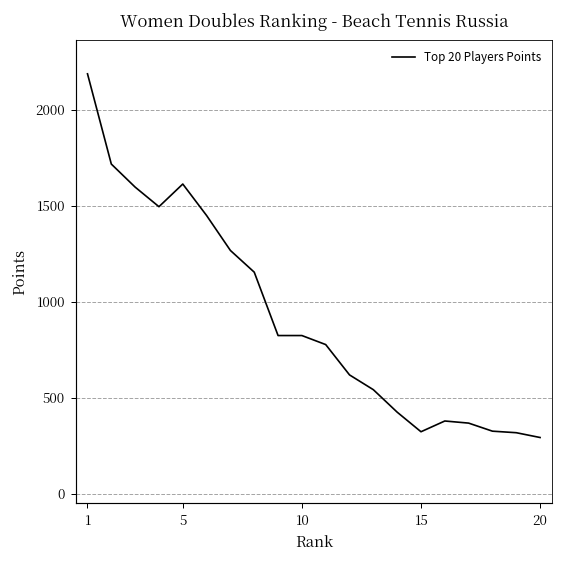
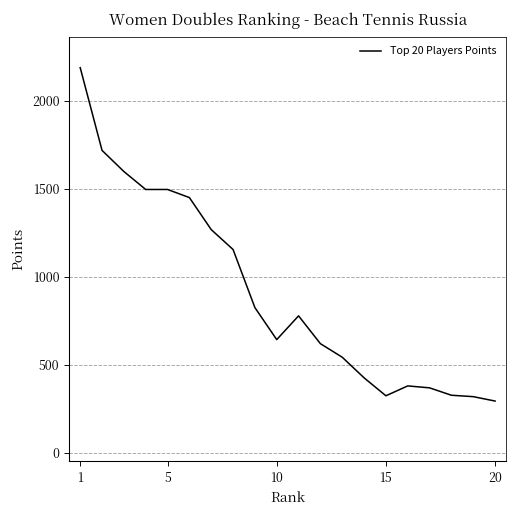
  {
    "1": 2190,
-   "5": 1610,
-   "10": 820,
+   "5": 1500,
+   "10": 640,
    "15": 320,
    "20": 290
  }
